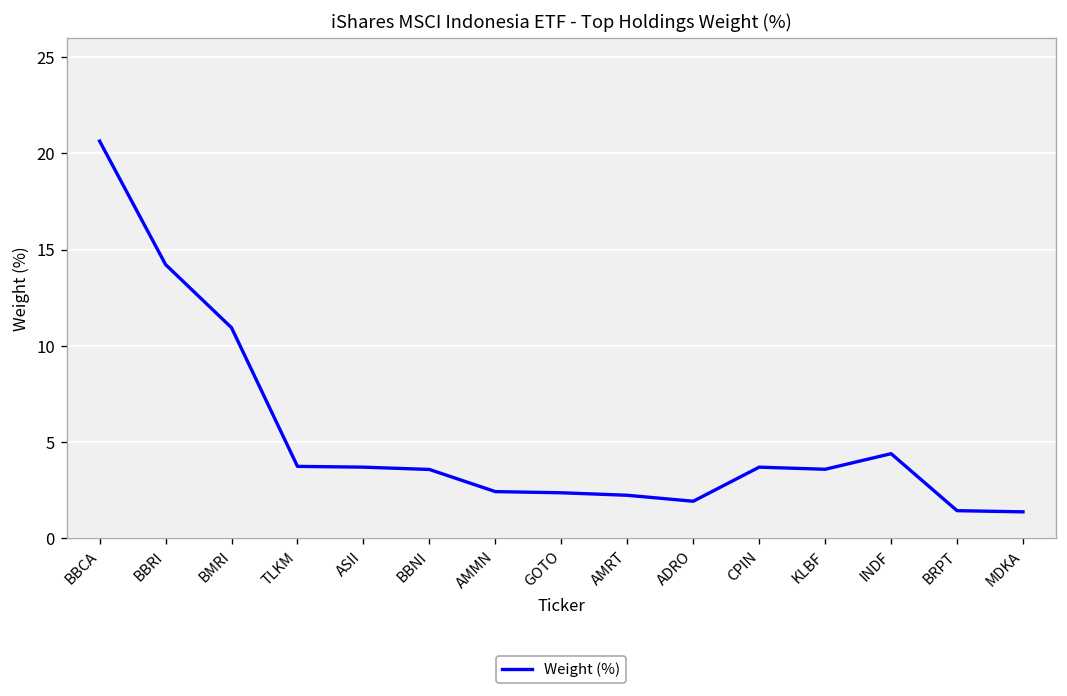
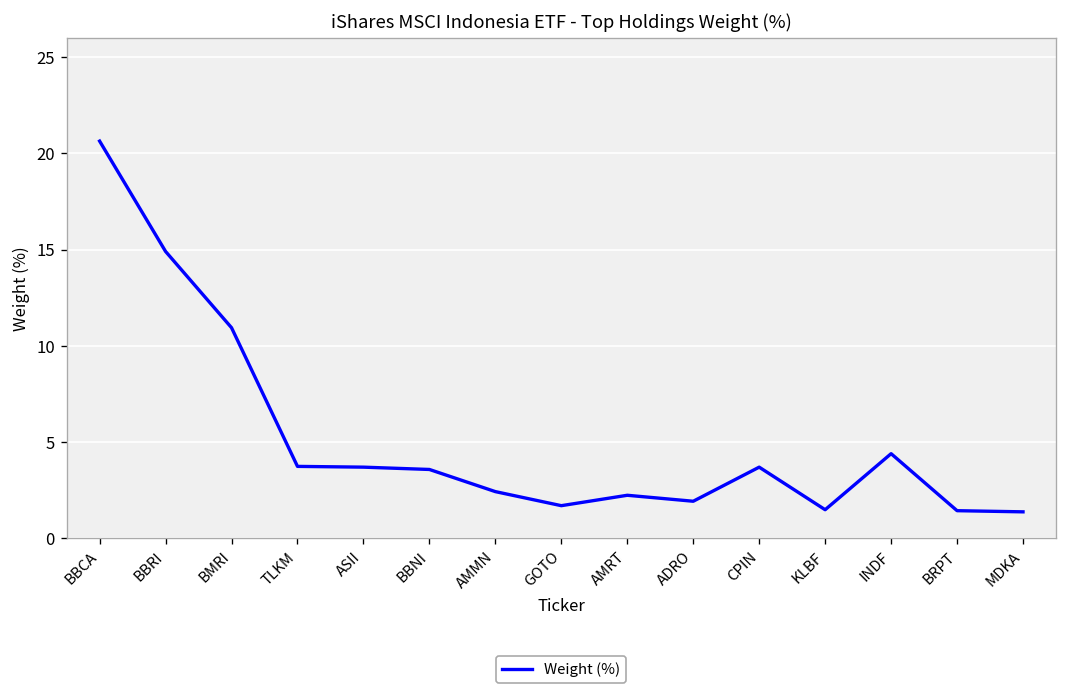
  {
    "BBCA": 20.6,
-   "BBRI": 14.2,
+   "BBRI": 14.9,
    "BMRI": 10.9,
    "TLKM": 3.7,
    "ASII": 3.7,
    "BBNI": 3.6,
    "AMMN": 2.4,
-   "GOTO": 2.4,
+   "GOTO": 1.7,
    "AMRT": 2.2,
    "ADRO": 1.9,
    "CPIN": 3.7,
-   "KLBF": 3.6,
+   "KLBF": 1.5,
    "INDF": 4.4,
    "BRPT": 1.4,
    "MDKA": 1.4
  }
